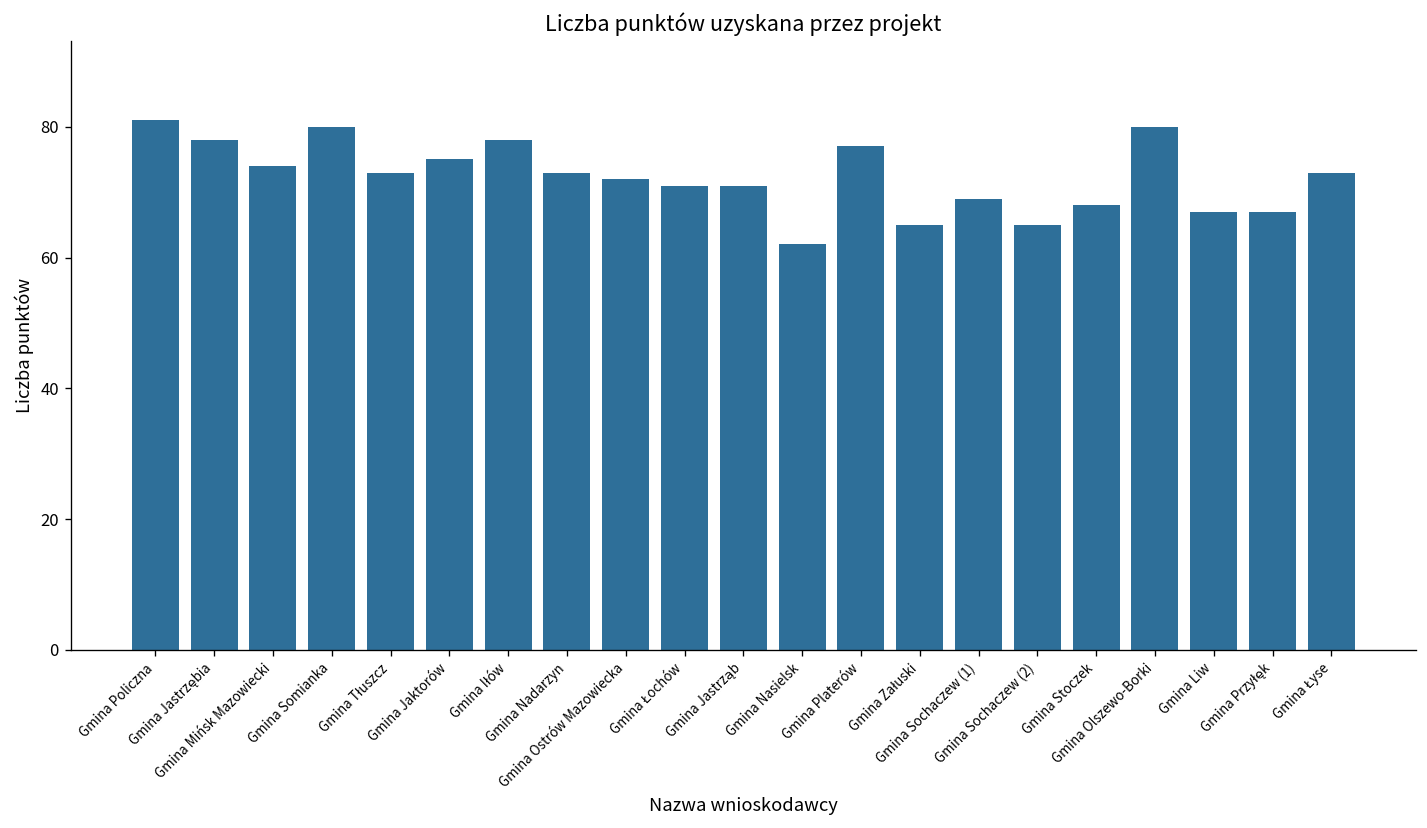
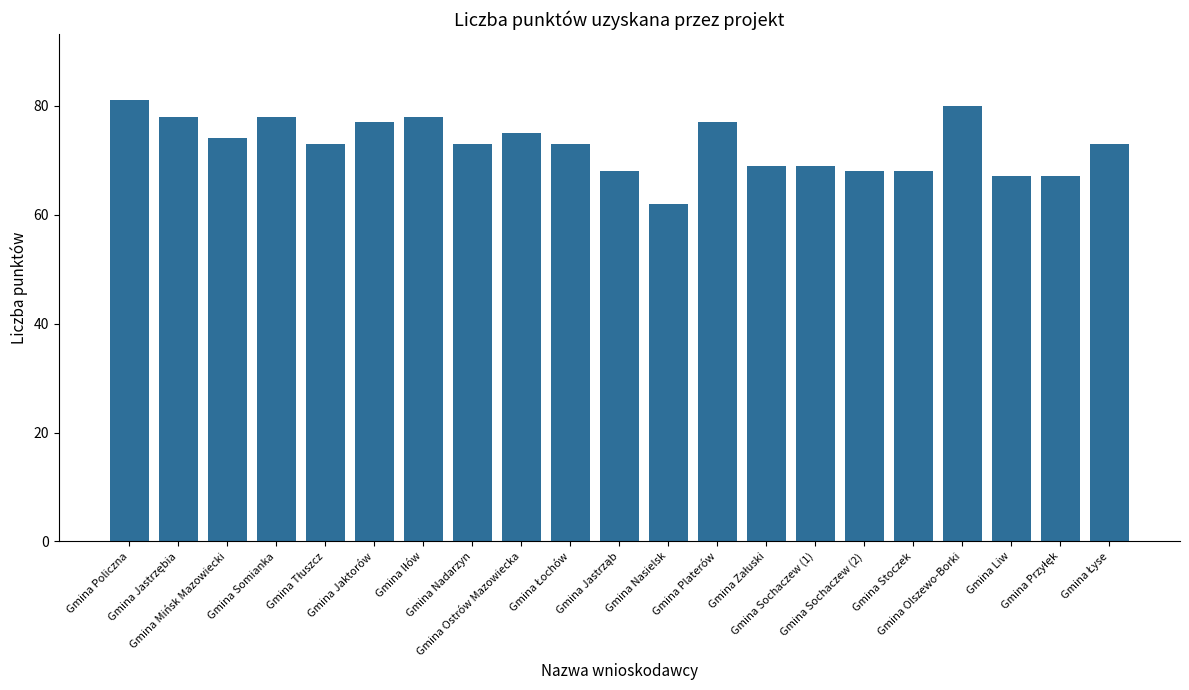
  {
    "Gmina Policzna": 81,
    "Gmina Jastrzębia": 78,
    "Gmina Mińsk Mazowiecki": 74,
-   "Gmina Somianka": 80,
+   "Gmina Somianka": 78,
    "Gmina Tłuszcz": 73,
-   "Gmina Jaktorów": 75,
+   "Gmina Jaktorów": 77,
    "Gmina Iłów": 78,
    "Gmina Nadarzyn": 73,
-   "Gmina Ostrów Mazowiecka": 72,
-   "Gmina Łochów": 71,
-   "Gmina Jastrząb": 71,
+   "Gmina Ostrów Mazowiecka": 75,
+   "Gmina Łochów": 73,
+   "Gmina Jastrząb": 68,
    "Gmina Nasielsk": 62,
    "Gmina Platerów": 77,
-   "Gmina Załuski": 65,
+   "Gmina Załuski": 69,
    "Gmina Sochaczew (1)": 69,
-   "Gmina Sochaczew (2)": 65,
+   "Gmina Sochaczew (2)": 68,
    "Gmina Stoczek": 68,
    "Gmina Olszewo-Borki": 80,
    "Gmina Liw": 67,
    "Gmina Przyłęk": 67,
    "Gmina Łyse": 73
  }
